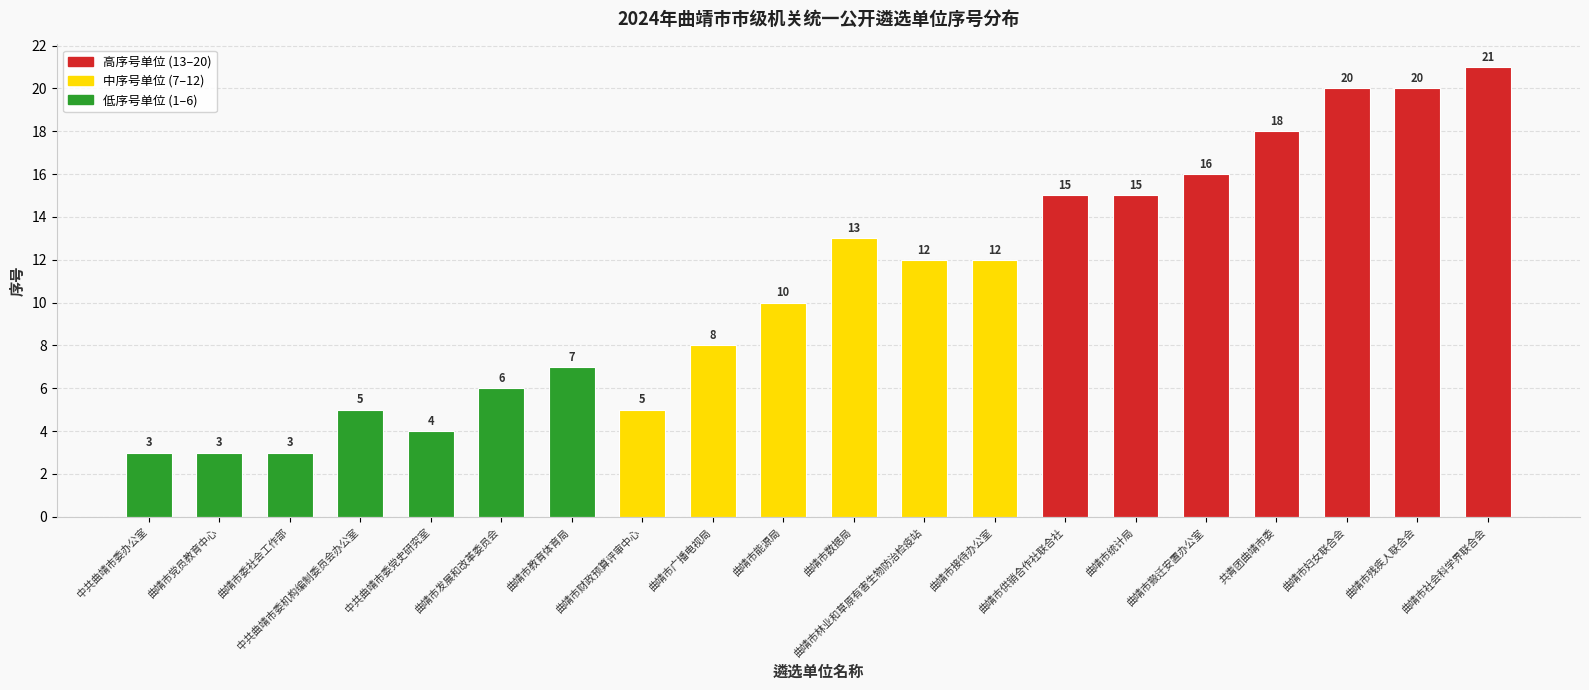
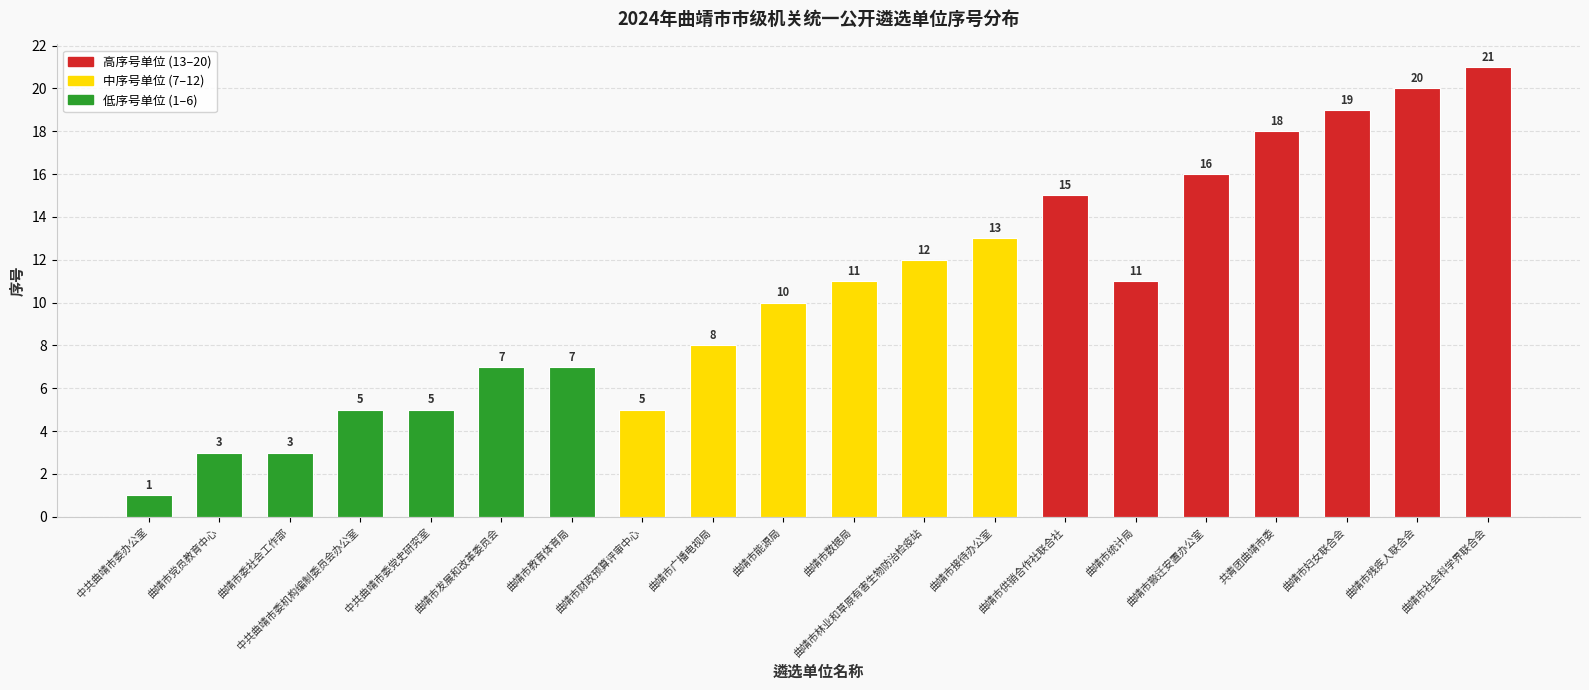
  {
-   "中共曲靖市委办公室": 3,
+   "中共曲靖市委办公室": 1,
    "曲靖市党员教育中心": 3,
    "曲靖市委社会工作部": 3,
    "中共曲靖市委机构编制委员会办公室": 5,
-   "中共曲靖市委党史研究室": 4,
-   "曲靖市发展和改革委员会": 6,
+   "中共曲靖市委党史研究室": 5,
+   "曲靖市发展和改革委员会": 7,
    "曲靖市教育体育局": 7,
    "曲靖市财政预算评审中心": 5,
    "曲靖市广播电视局": 8,
    "曲靖市能源局": 10,
-   "曲靖市数据局": 13,
+   "曲靖市数据局": 11,
    "曲靖市林业和草原有害生物防治检疫站": 12,
-   "曲靖市接待办公室": 12,
+   "曲靖市接待办公室": 13,
    "曲靖市供销合作社联合社": 15,
-   "曲靖市统计局": 15,
+   "曲靖市统计局": 11,
    "曲靖市搬迁安置办公室": 16,
    "共青团曲靖市委": 18,
-   "曲靖市妇女联合会": 20,
+   "曲靖市妇女联合会": 19,
    "曲靖市残疾人联合会": 20,
    "曲靖市社会科学界联合会": 21
  }
